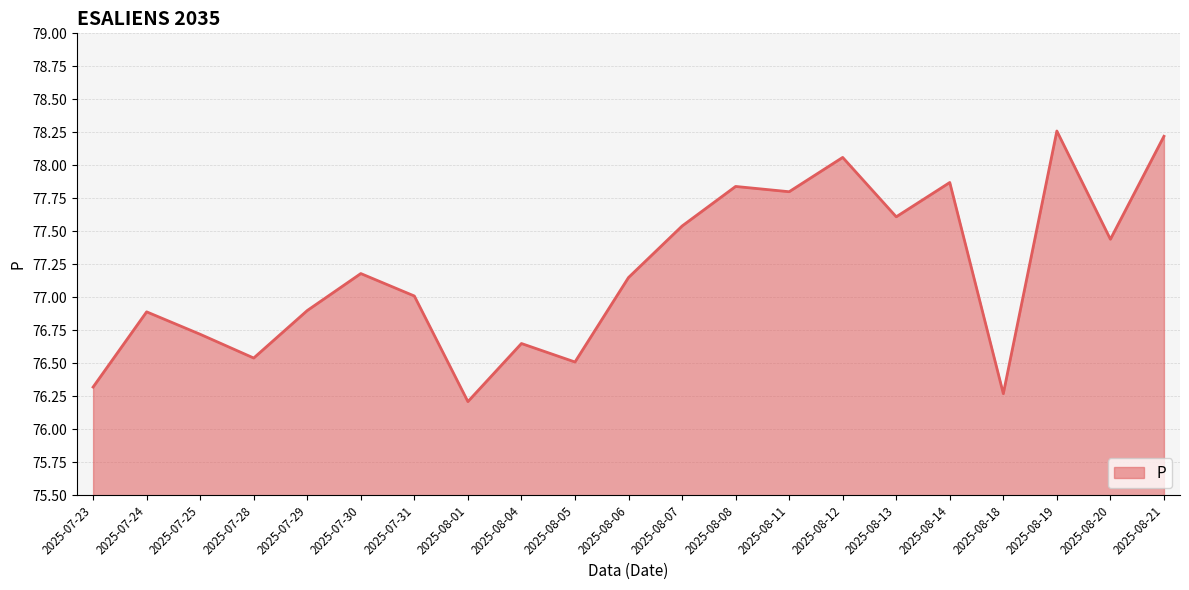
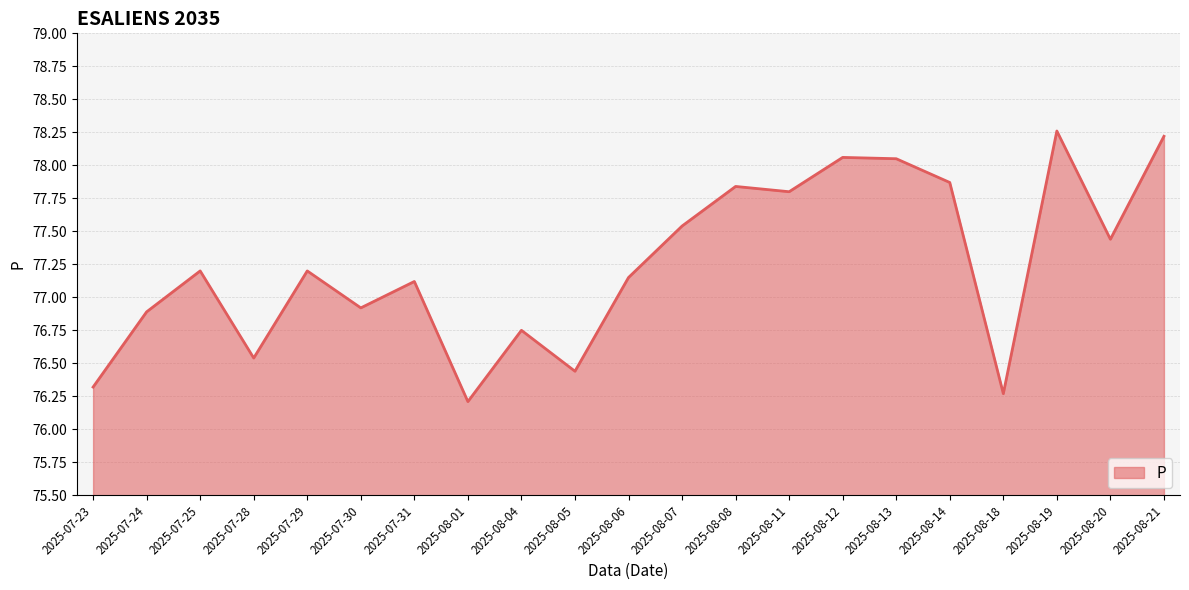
  {
    "2025-07-23": 76.32,
    "2025-07-24": 76.89,
-   "2025-07-25": 76.72,
+   "2025-07-25": 77.20,
    "2025-07-28": 76.54,
-   "2025-07-29": 76.9,
-   "2025-07-30": 77.18,
-   "2025-07-31": 77.01,
+   "2025-07-29": 77.2,
+   "2025-07-30": 76.92,
+   "2025-07-31": 77.12,
    "2025-08-01": 76.21,
-   "2025-08-04": 76.65,
-   "2025-08-05": 76.51,
+   "2025-08-04": 76.75,
+   "2025-08-05": 76.44,
    "2025-08-06": 77.15,
    "2025-08-07": 77.54,
    "2025-08-08": 77.84,
    "2025-08-11": 77.80,
    "2025-08-12": 78.06,
-   "2025-08-13": 77.61,
+   "2025-08-13": 78.05,
    "2025-08-14": 77.87,
    "2025-08-18": 76.27,
    "2025-08-19": 78.26,
    "2025-08-20": 77.44,
    "2025-08-21": 78.22
  }
